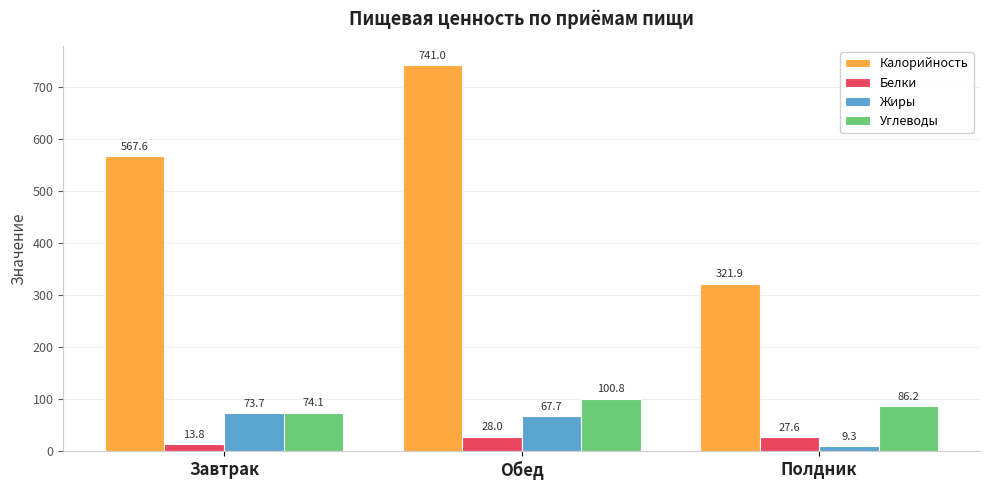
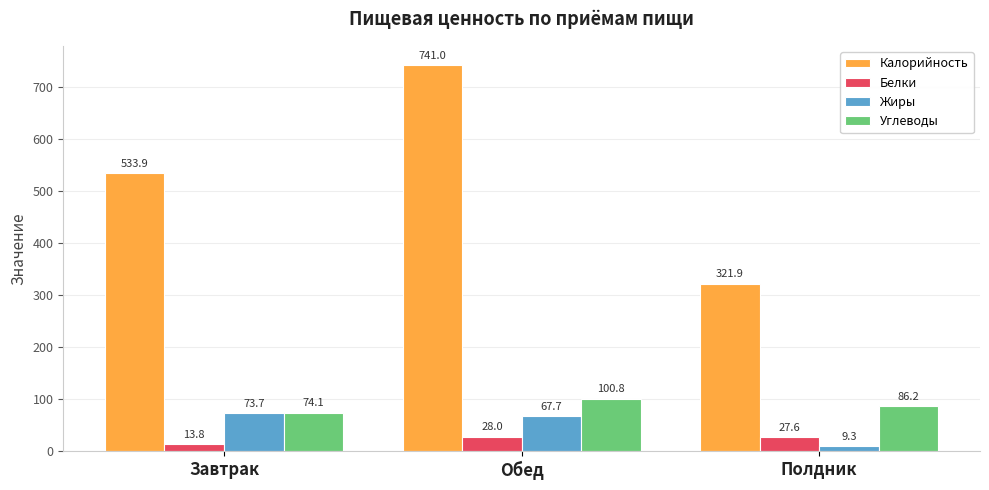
  {
    "Калорийность": {
-     "Завтрак": 567.6,
+     "Завтрак": 533.9,
      "Обед": 741.0,
      "Полдник": 321.9
    },
    "Белки": {
      "Завтрак": 13.8,
      "Обед": 28.0,
      "Полдник": 27.6
    },
    "Жиры": {
      "Завтрак": 73.7,
      "Обед": 67.7,
      "Полдник": 9.3
    },
    "Углеводы": {
      "Завтрак": 74.1,
      "Обед": 100.8,
      "Полдник": 86.2
    }
  }
